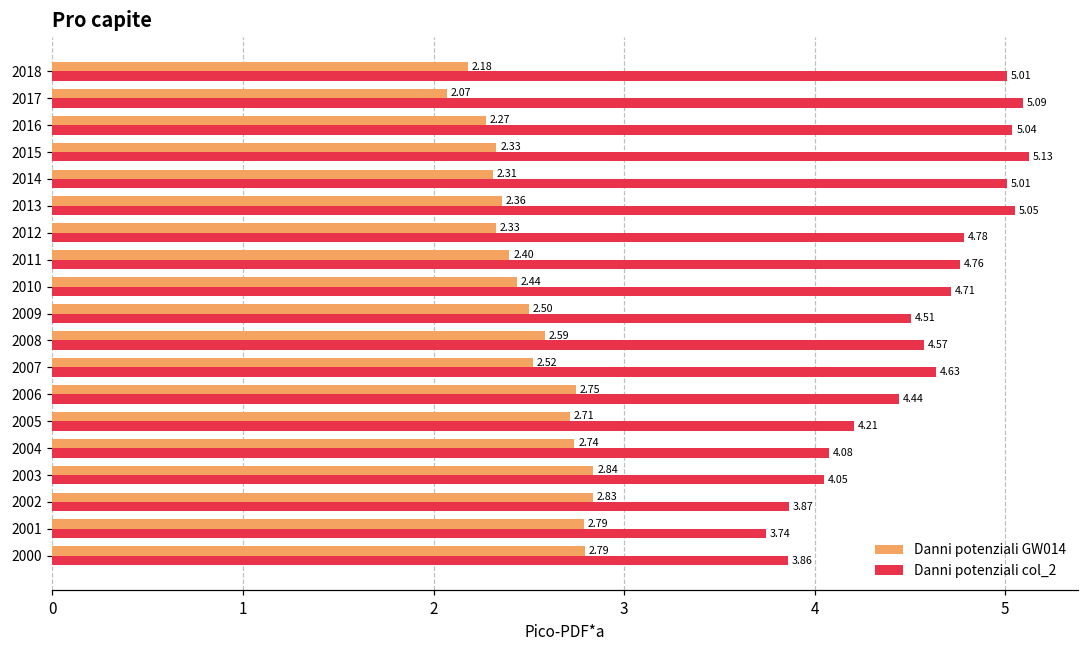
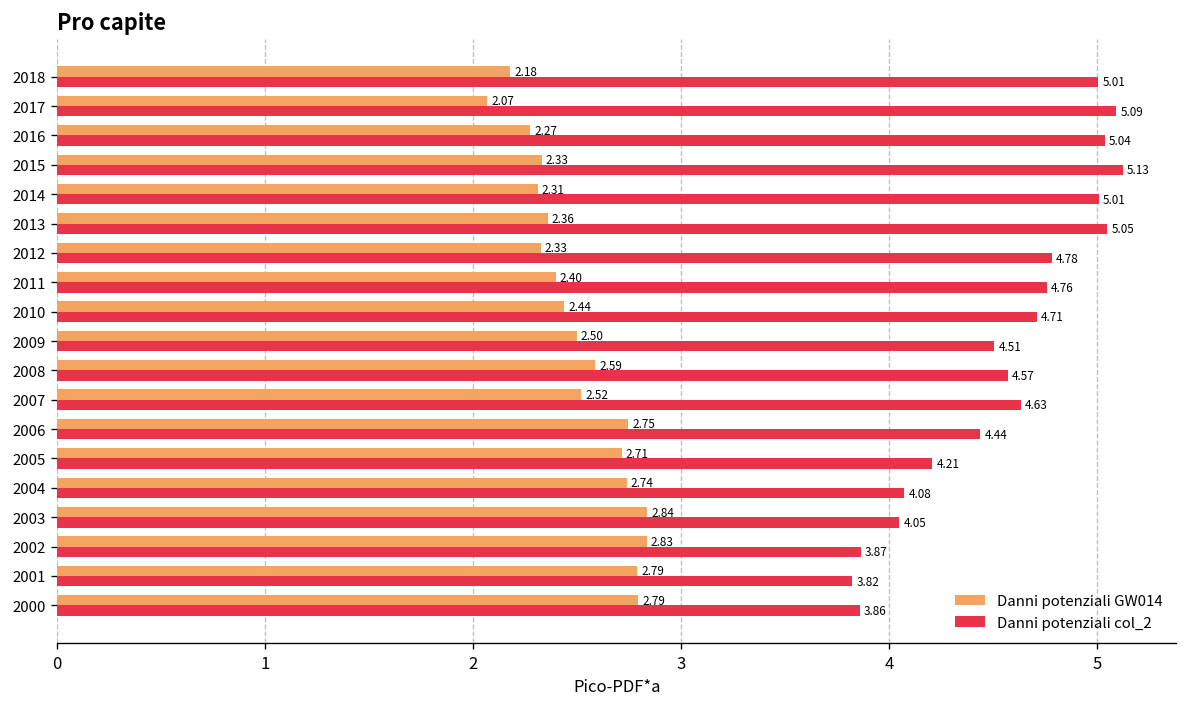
  {
    "Danni potenziali GW014": {
      "2018": 2.18,
      "2017": 2.07,
      "2016": 2.27,
      "2015": 2.33,
      "2014": 2.31,
      "2013": 2.36,
      "2012": 2.33,
      "2011": 2.40,
      "2010": 2.44,
      "2009": 2.50,
      "2008": 2.59,
      "2007": 2.52,
      "2006": 2.75,
      "2005": 2.71,
      "2004": 2.74,
      "2003": 2.84,
      "2002": 2.83,
      "2001": 2.79,
      "2000": 2.79
    },
    "Danni potenziali col_2": {
      "2018": 5.01,
      "2017": 5.09,
      "2016": 5.04,
      "2015": 5.13,
      "2014": 5.01,
      "2013": 5.05,
      "2012": 4.78,
      "2011": 4.76,
      "2010": 4.71,
      "2009": 4.51,
      "2008": 4.57,
      "2007": 4.63,
      "2006": 4.44,
      "2005": 4.21,
      "2004": 4.08,
      "2003": 4.05,
      "2002": 3.87,
-     "2001": 3.74,
+     "2001": 3.82,
      "2000": 3.86
    }
  }
